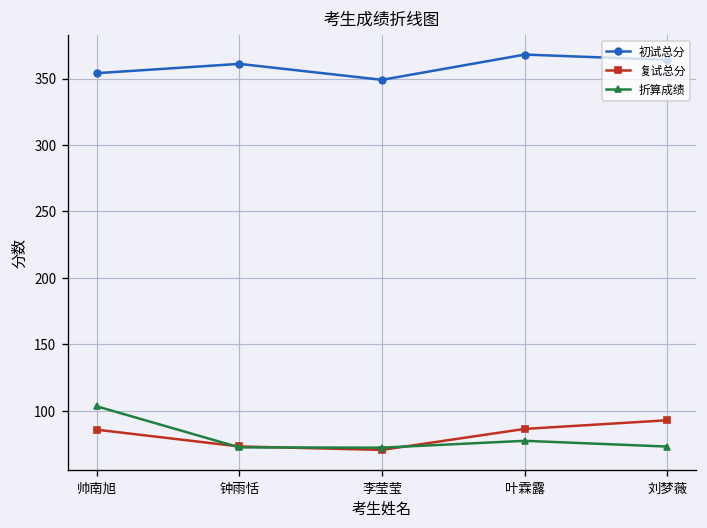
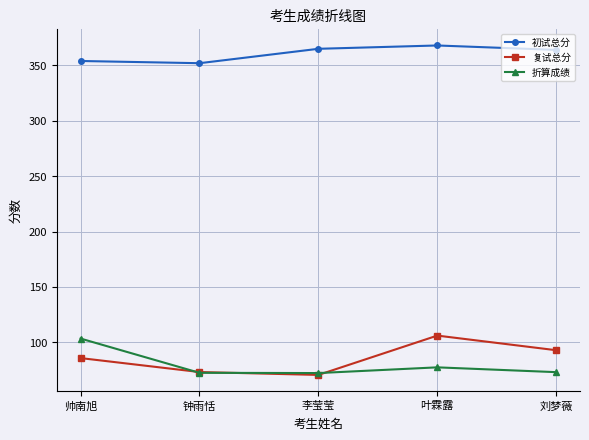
  {
    "初试总分": {
      "帅南旭": 354,
-     "钟雨恬": 361,
-     "李莹莹": 349,
+     "钟雨恬": 352,
+     "李莹莹": 365,
      "叶霖露": 368
    },
    "复试总分": {
      "帅南旭": 86,
-     "叶霖露": 86,
+     "叶霖露": 106,
      "刘梦薇": 93
    },
    "折算成绩": {
      "帅南旭": 103,
      "叶霖露": 77,
      "刘梦薇": 73
    }
  }
